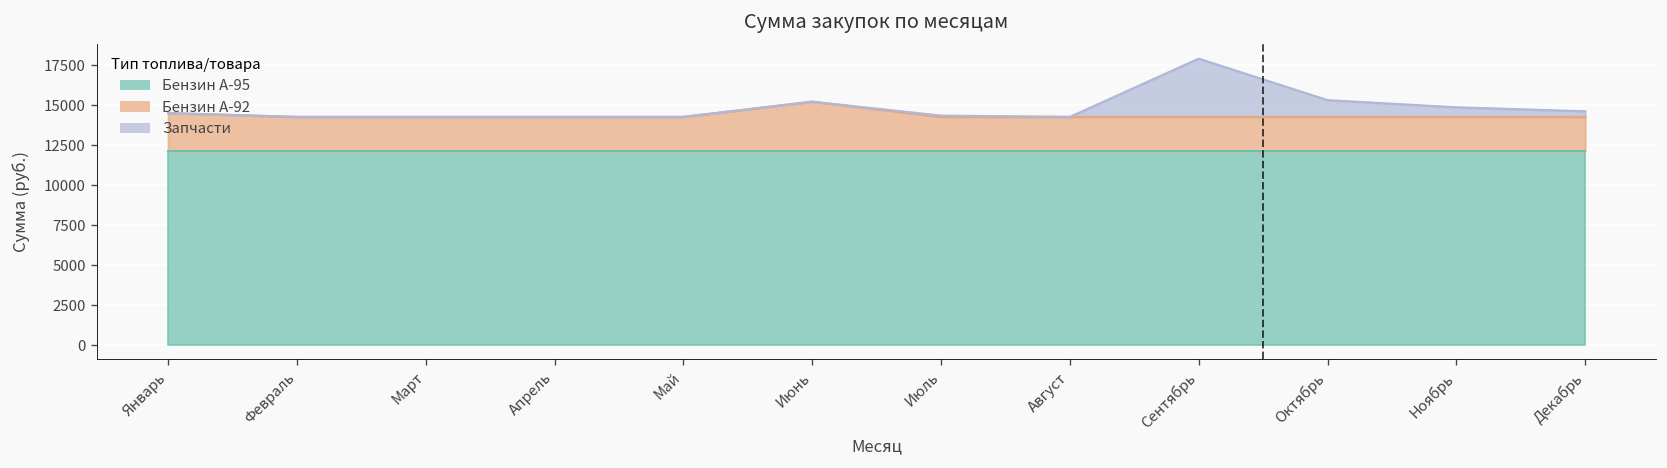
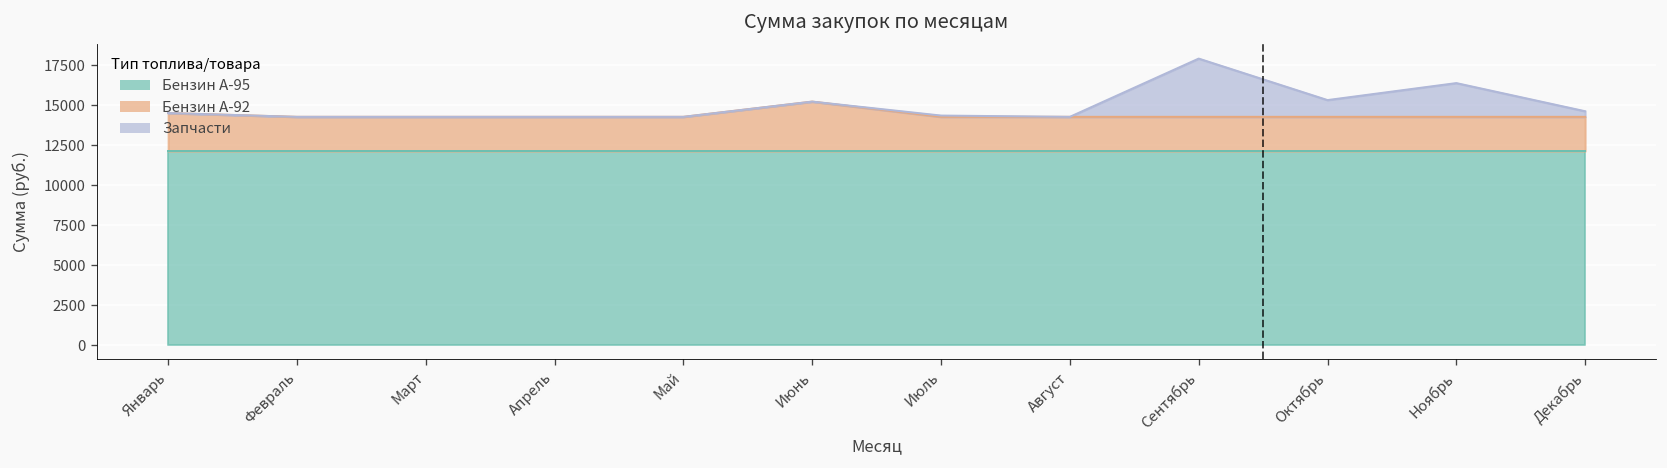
  {
    "Бензин А-95": {
      "Январь": 12100,
      "Февраль": 12100,
      "Март": 12100,
      "Апрель": 12100,
      "Май": 12100,
      "Июнь": 12100,
      "Июль": 12100,
      "Август": 12100,
      "Сентябрь": 12100,
      "Октябрь": 12100,
      "Ноябрь": 12100,
      "Декабрь": 12100
    },
    "Бензин А-92": {
      "Сентябрь": 2100,
      "Октябрь": 2100,
      "Ноябрь": 2100,
      "Декабрь": 2100
    },
    "Запчасти": {
      "Сентябрь": 3600,
      "Октябрь": 1000,
-     "Ноябрь": 600,
+     "Ноябрь": 2100,
      "Декабрь": 400
    }
  }
